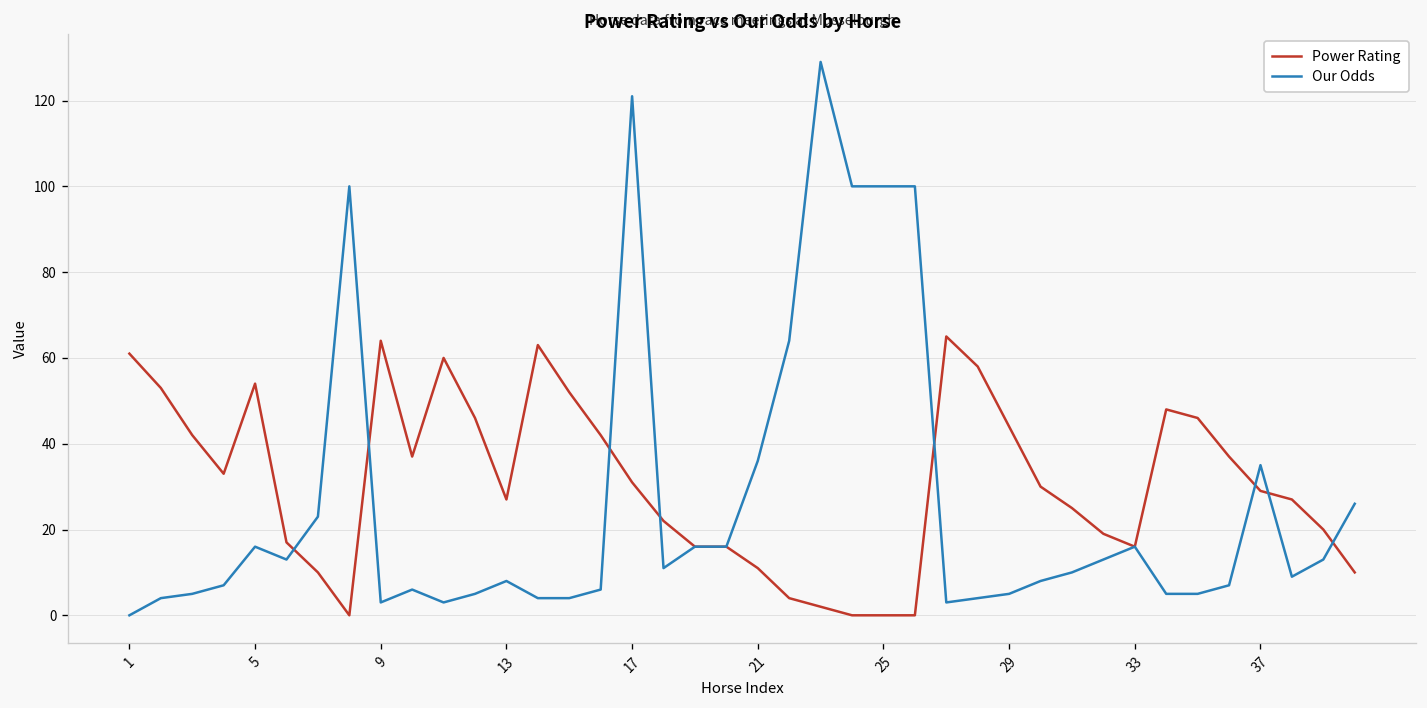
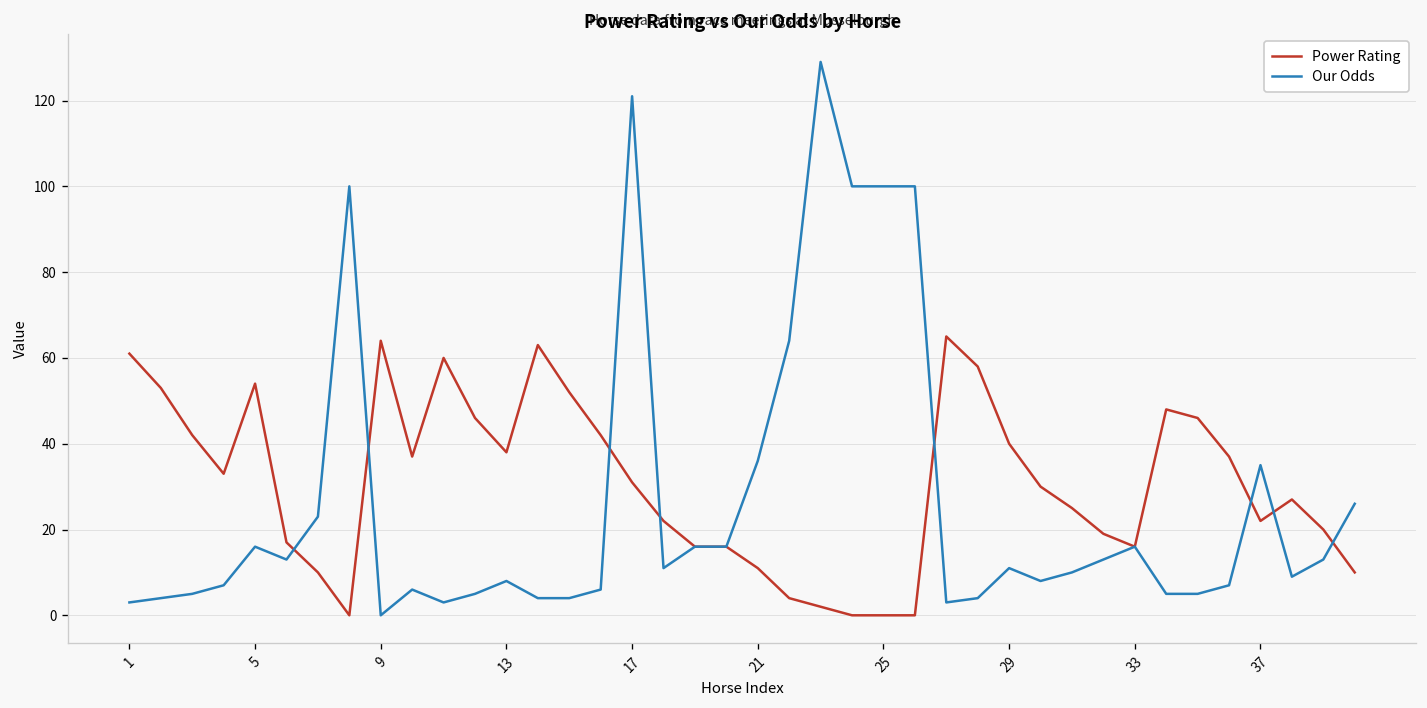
  {
    "Power Rating": {
      "1": 61,
      "5": 54,
      "9": 64,
-     "13": 27,
+     "13": 38,
      "17": 31,
      "21": 11,
      "25": 0,
-     "29": 44,
-     "37": 29
+     "29": 40,
+     "37": 22
    },
    "Our Odds": {
-     "1": 0,
+     "1": 3,
      "5": 16,
-     "9": 3,
+     "9": 0,
      "13": 8,
      "17": 121,
      "21": 36,
      "25": 100,
-     "29": 5,
+     "29": 11,
      "37": 35
    }
  }
